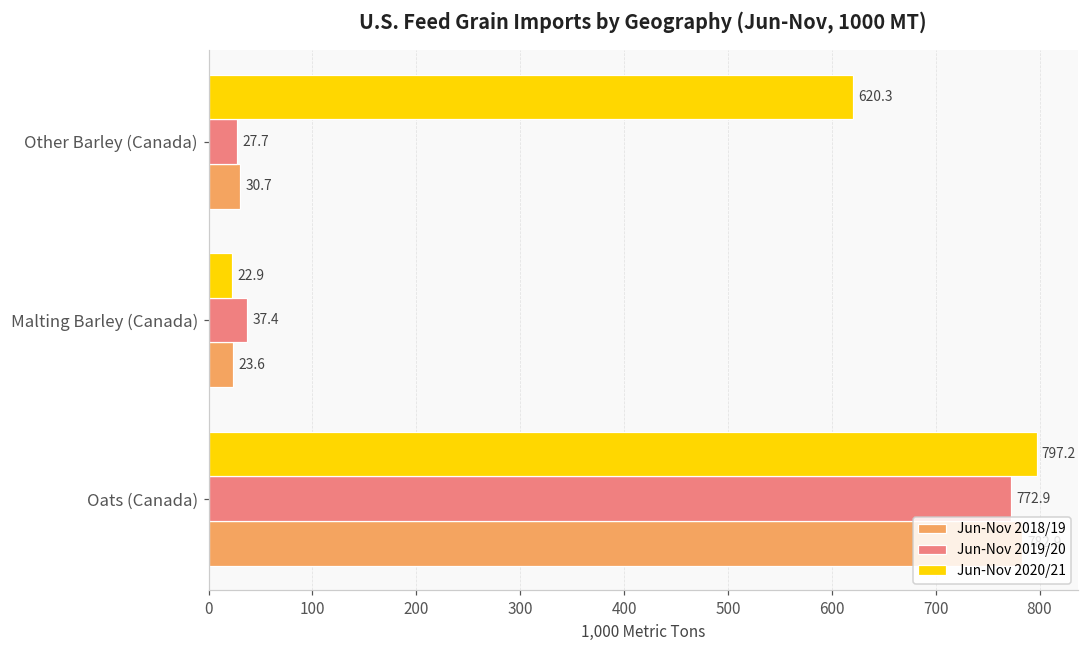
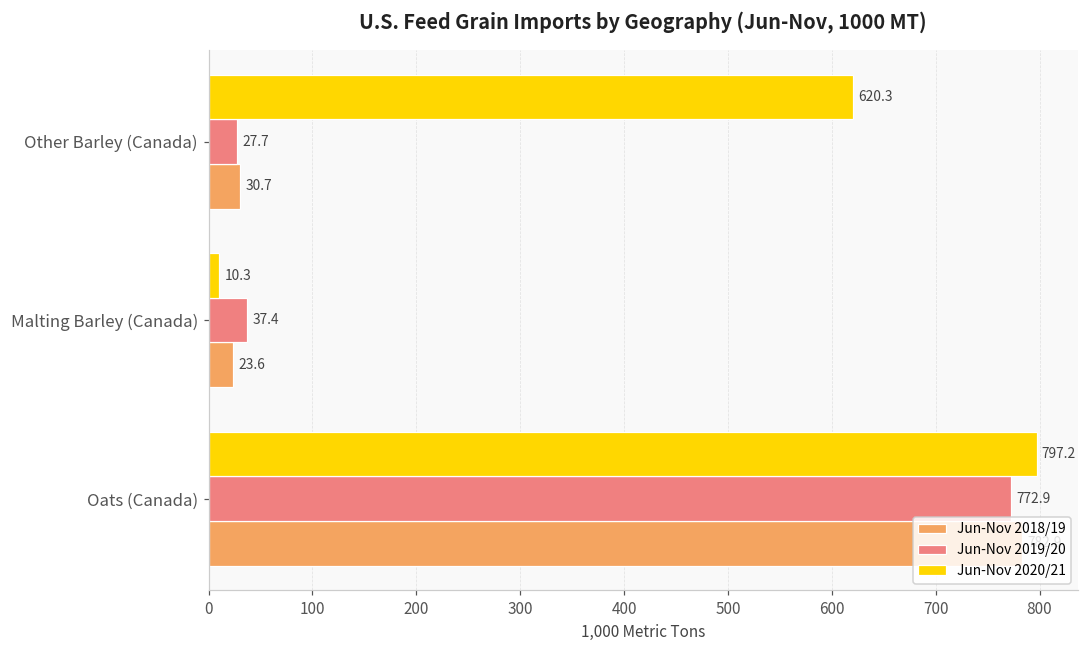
  {
    "Jun-Nov 2020/21": {
      "Other Barley (Canada)": 620.3,
-     "Malting Barley (Canada)": 22.9,
+     "Malting Barley (Canada)": 10.3,
      "Oats (Canada)": 797.2
    }
  }
